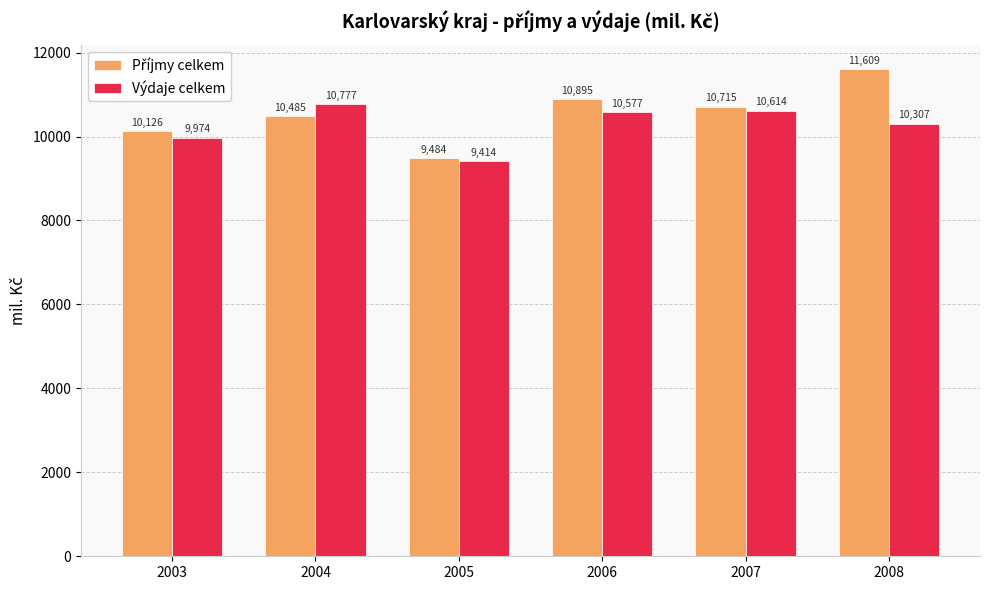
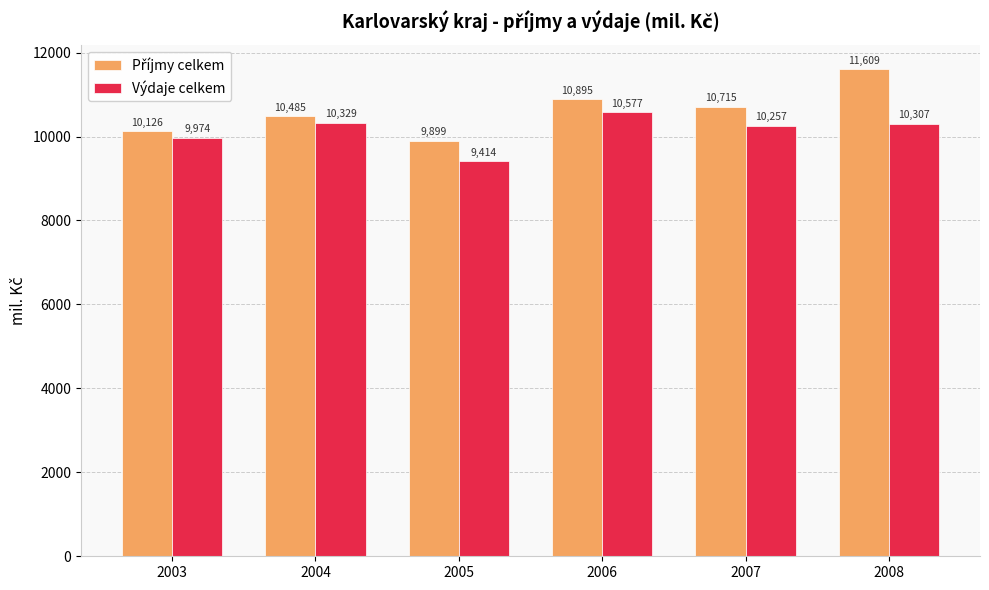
  {
    "Příjmy celkem": {
      "2003": "10,126",
      "2004": "10,485",
-     "2005": "9,484",
+     "2005": "9,899",
      "2006": "10,895",
      "2007": "10,715",
      "2008": "11,609"
    },
    "Výdaje celkem": {
      "2003": "9,974",
-     "2004": "10,777",
+     "2004": "10,329",
      "2005": "9,414",
      "2006": "10,577",
-     "2007": "10,614",
+     "2007": "10,257",
      "2008": "10,307"
    }
  }
